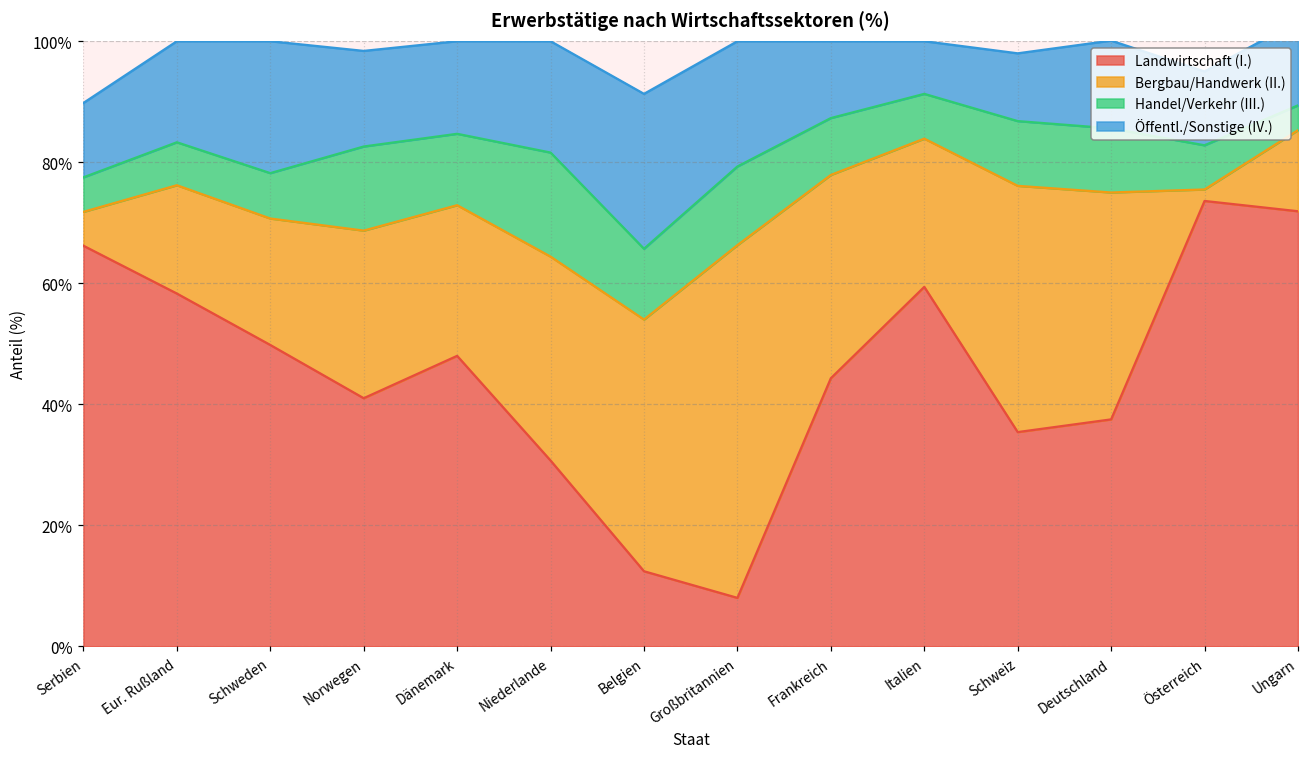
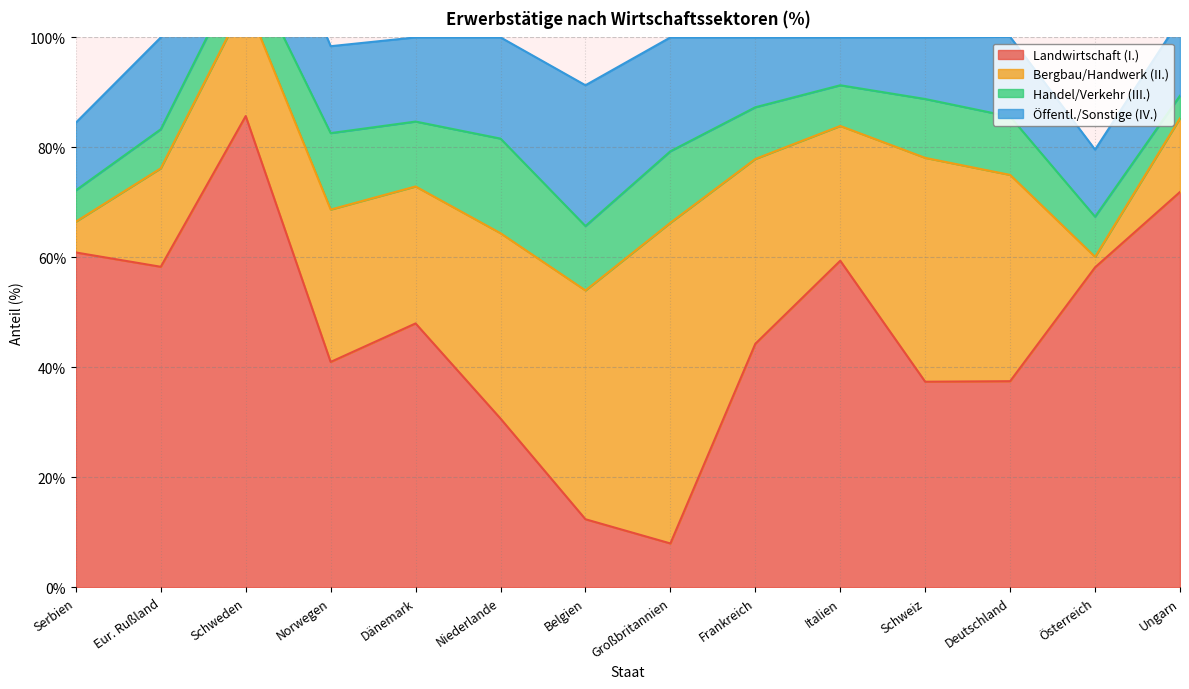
  {
    "Landwirtschaft (I.)": {
-     "Serbien": "66%",
+     "Serbien": "61%",
      "Eur. Rußland": "58%",
-     "Schweden": "50%",
+     "Schweden": "86%",
      "Norwegen": "41%",
      "Dänemark": "48%",
      "Niederlande": "31%",
      "Belgien": "12%",
      "Großbritannien": "8%",
      "Frankreich": "44%",
      "Italien": "59%",
-     "Schweiz": "35%",
+     "Schweiz": "37%",
      "Deutschland": "38%",
-     "Österreich": "74%",
+     "Österreich": "58%",
      "Ungarn": "72%"
    },
    "Bergbau/Handwerk (II.)": {
      "Serbien": "6%",
      "Eur. Rußland": "18%",
      "Norwegen": "28%",
      "Dänemark": "25%",
      "Niederlande": "34%",
      "Belgien": "42%",
      "Großbritannien": "58%",
      "Frankreich": "34%",
      "Italien": "25%",
      "Schweiz": "41%",
      "Deutschland": "38%",
      "Österreich": "2%",
      "Ungarn": "13%"
    },
    "Handel/Verkehr (III.)": {
      "Serbien": "6%",
      "Eur. Rußland": "7%",
      "Norwegen": "14%",
      "Dänemark": "12%",
      "Niederlande": "17%",
      "Belgien": "12%",
      "Großbritannien": "13%",
      "Frankreich": "9%",
      "Italien": "7%",
      "Schweiz": "11%",
      "Österreich": "7%",
      "Ungarn": "4%"
    },
    "Öffentl./Sonstige (IV.)": {
      "Serbien": "12%",
      "Eur. Rußland": "17%",
      "Norwegen": "16%",
      "Dänemark": "15%",
      "Niederlande": "18%",
      "Belgien": "26%",
      "Großbritannien": "21%",
      "Frankreich": "13%",
      "Italien": "9%",
      "Schweiz": "11%",
      "Deutschland": "15%"
    }
  }
